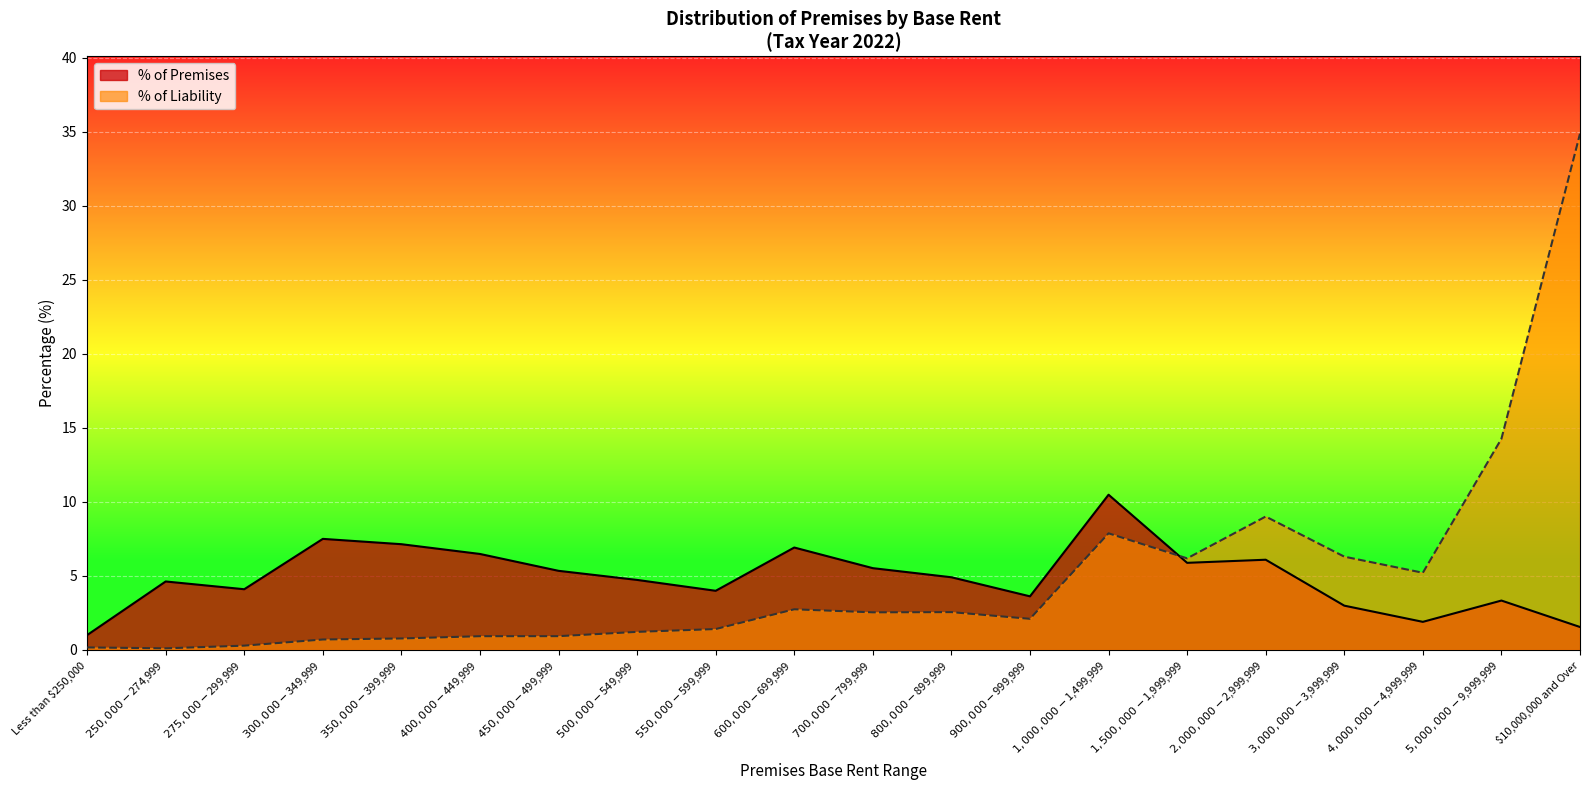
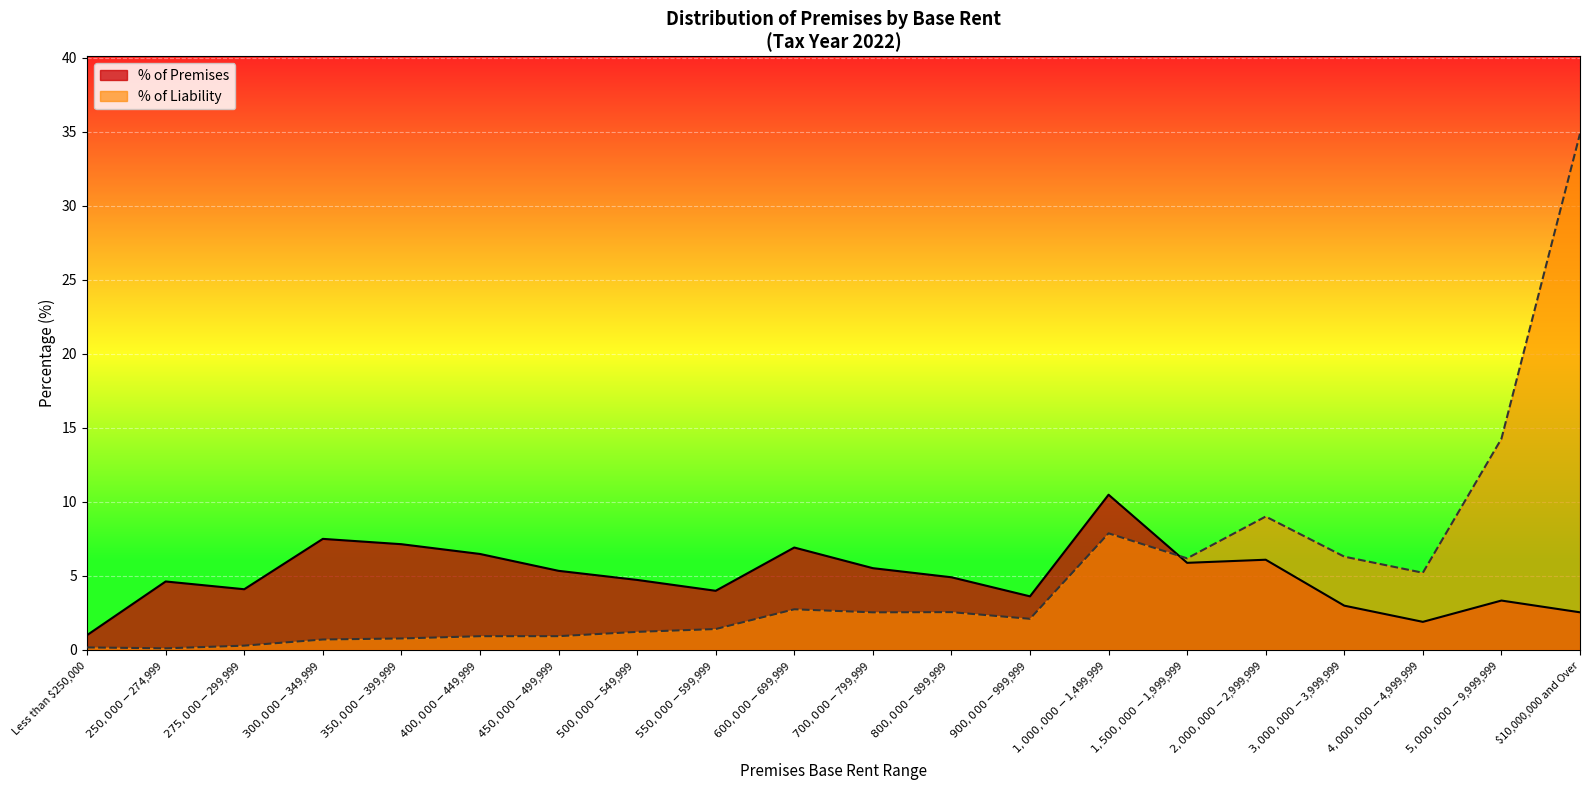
  {
    "% of Premises": {
      "Less than $250,000": 1.0,
-     "$10,000,000 and Over": 1.5
+     "$10,000,000 and Over": 2.5
    },
    "% of Liability": {
      "Less than $250,000": 0.2,
      "$10,000,000 and Over": 34.9
    }
  }
